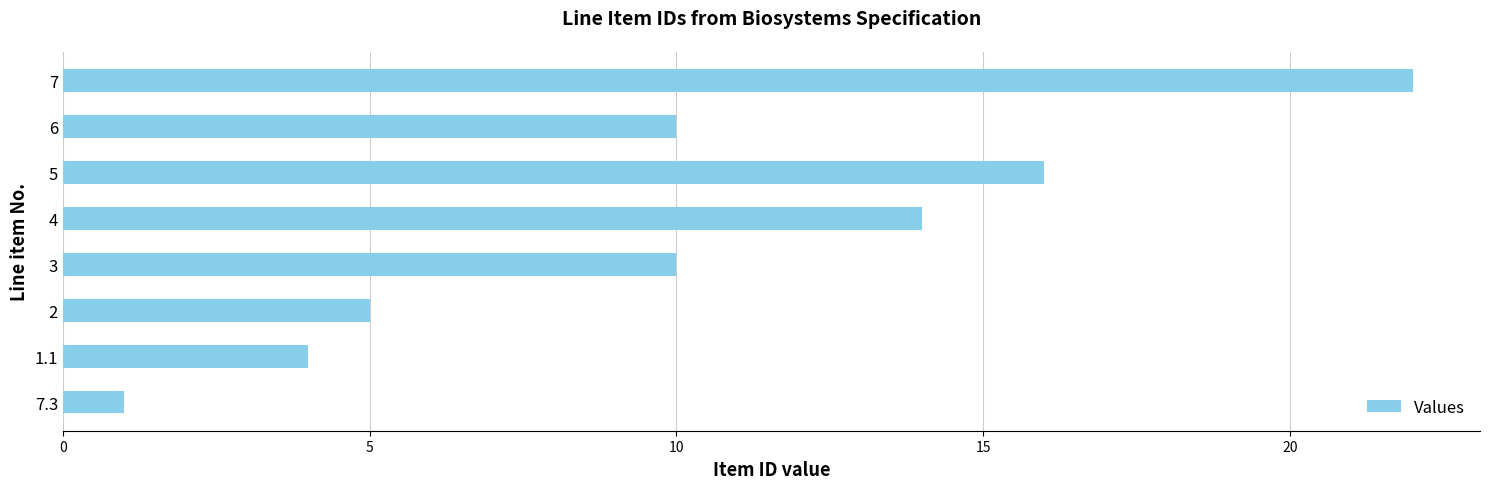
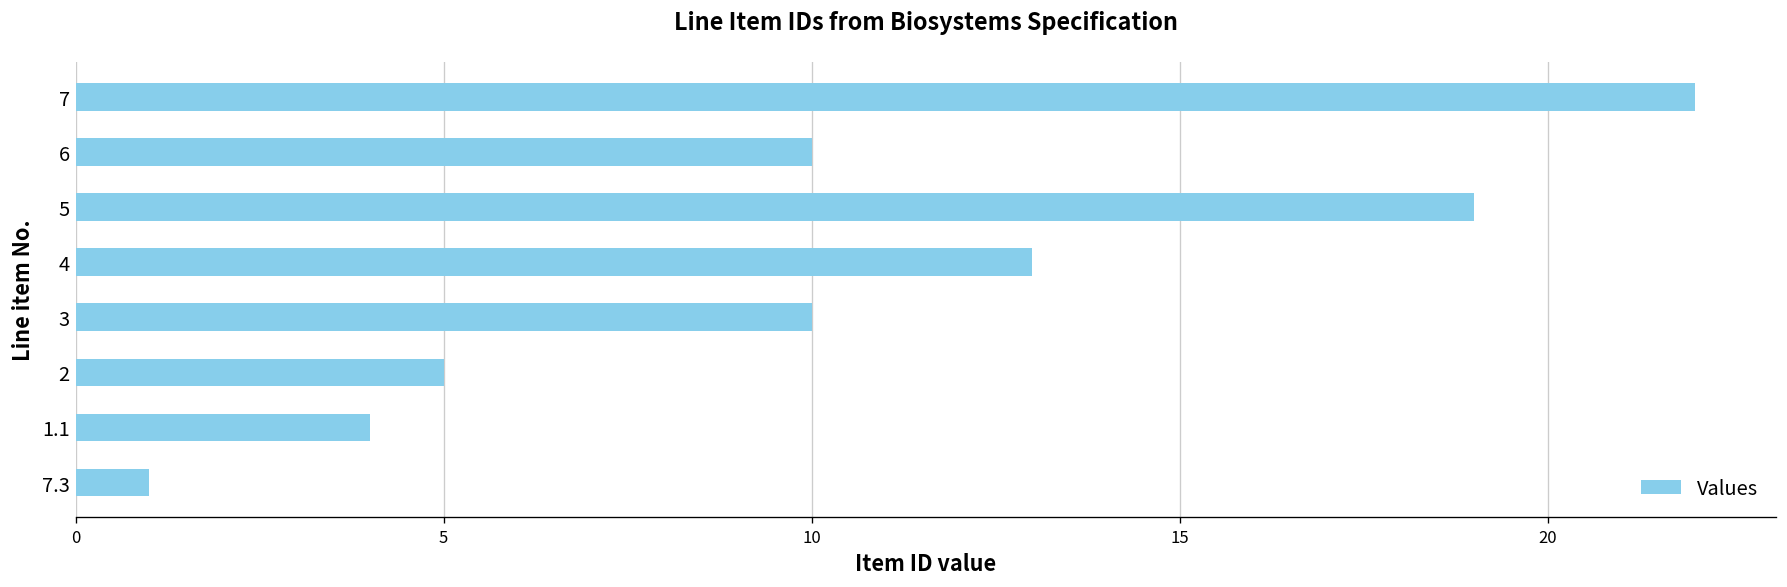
  {
    "7": 22,
    "6": 10,
-   "5": 16,
-   "4": 14,
+   "5": 19,
+   "4": 13,
    "3": 10,
    "2": 5,
    "1.1": 4,
    "7.3": 1
  }
